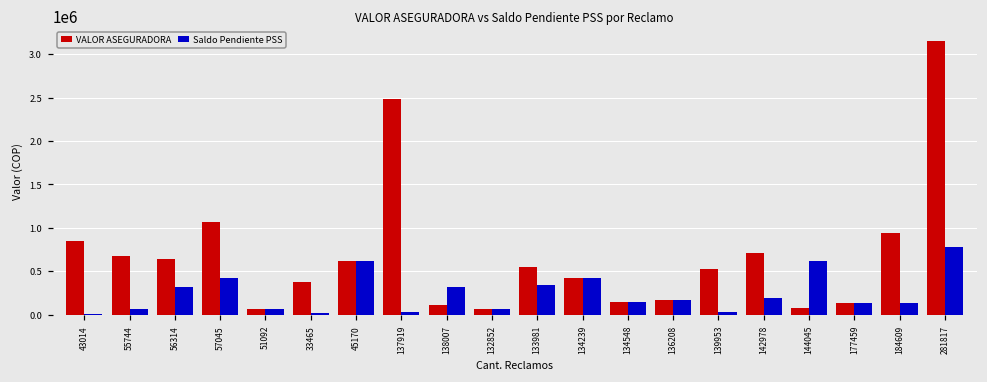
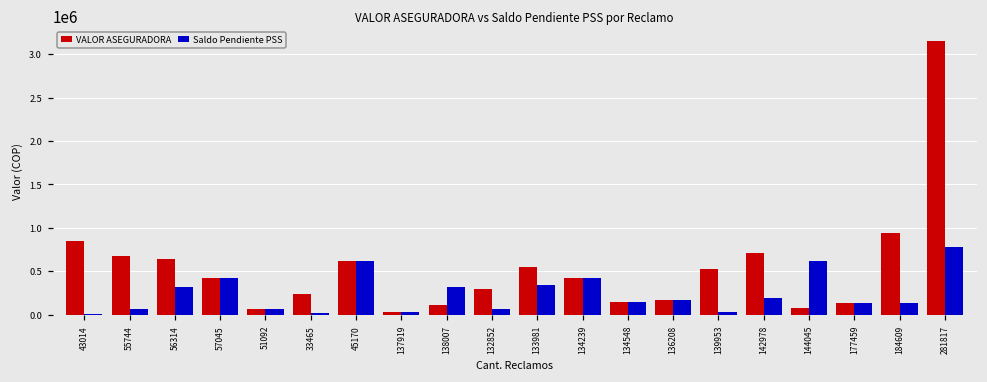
  {
    "VALOR ASEGURADORA": {
      "43014": 800000,
      "55744": 700000,
      "56314": 600000,
-     "57045": 1100000,
+     "57045": 400000,
      "51092": 100000,
-     "33465": 400000,
+     "33465": 200000,
      "45170": 600000,
-     "137919": 2500000,
+     "137919": 0,
      "138007": 100000,
-     "132852": 100000,
+     "132852": 300000,
      "133981": 500000,
      "134239": 400000,
      "134548": 100000,
      "136208": 200000,
      "139953": 500000,
      "142978": 700000,
      "144045": 100000,
      "177459": 100000,
      "184609": 900000,
      "281817": 3200000
    },
    "Saldo Pendiente PSS": {
      "55744": 100000,
      "56314": 300000,
      "57045": 400000,
      "51092": 100000,
      "45170": 600000,
      "137919": 0,
      "138007": 300000,
      "132852": 100000,
      "133981": 300000,
      "134239": 400000,
      "134548": 100000,
      "136208": 200000,
      "139953": 0,
      "142978": 200000,
      "144045": 600000,
      "177459": 100000,
      "184609": 100000,
      "281817": 800000
    }
  }
